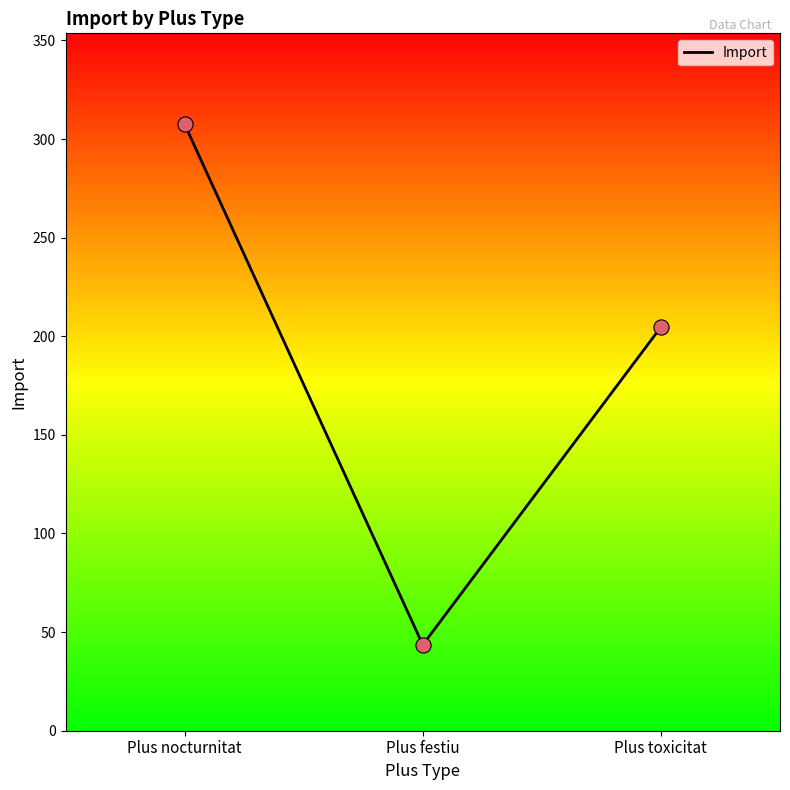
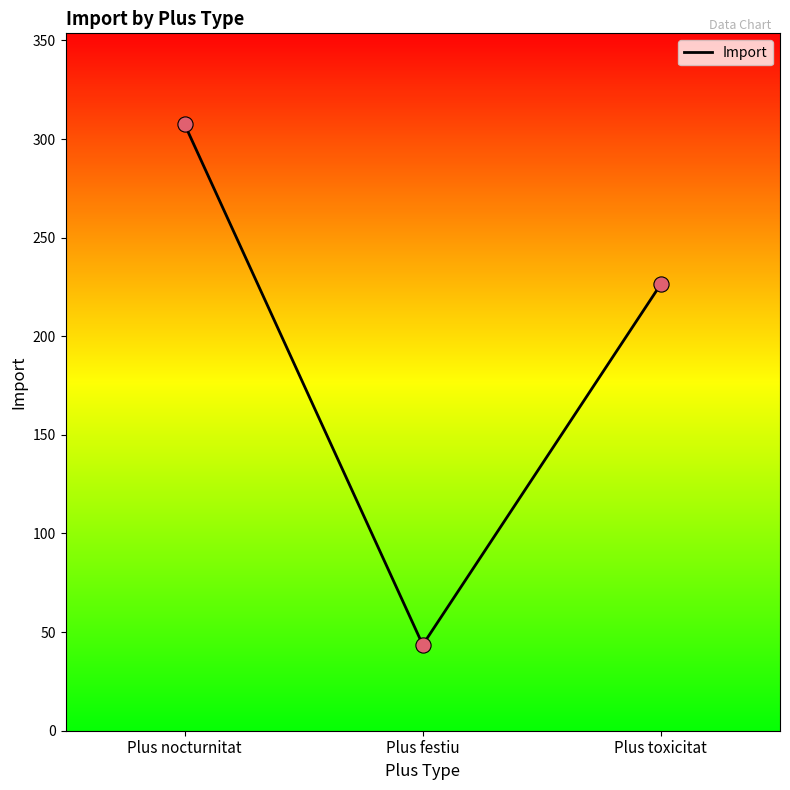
  {
    "Plus nocturnitat": 307,
    "Plus festiu": 44,
-   "Plus toxicitat": 205
+   "Plus toxicitat": 226
  }
